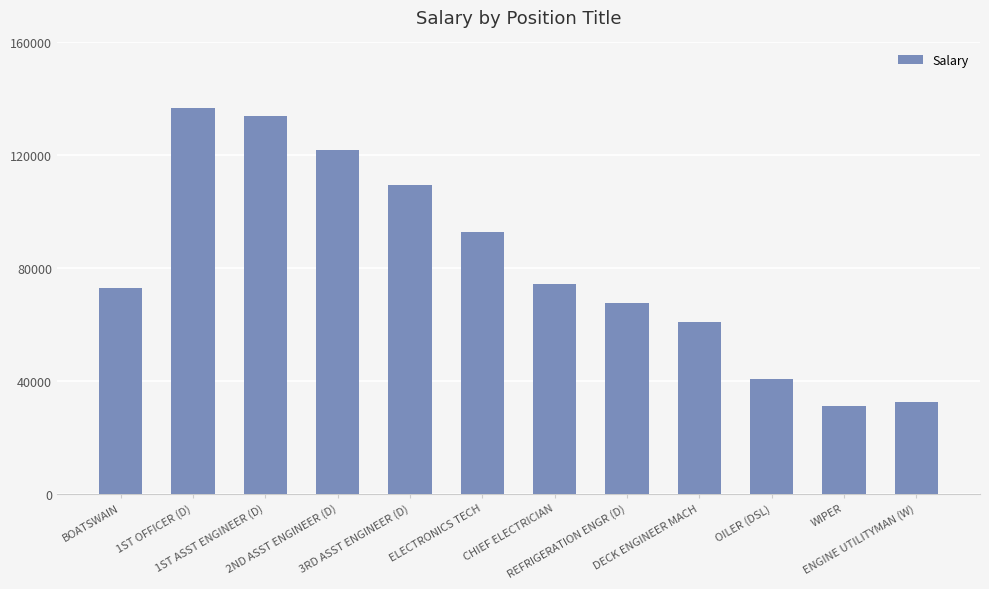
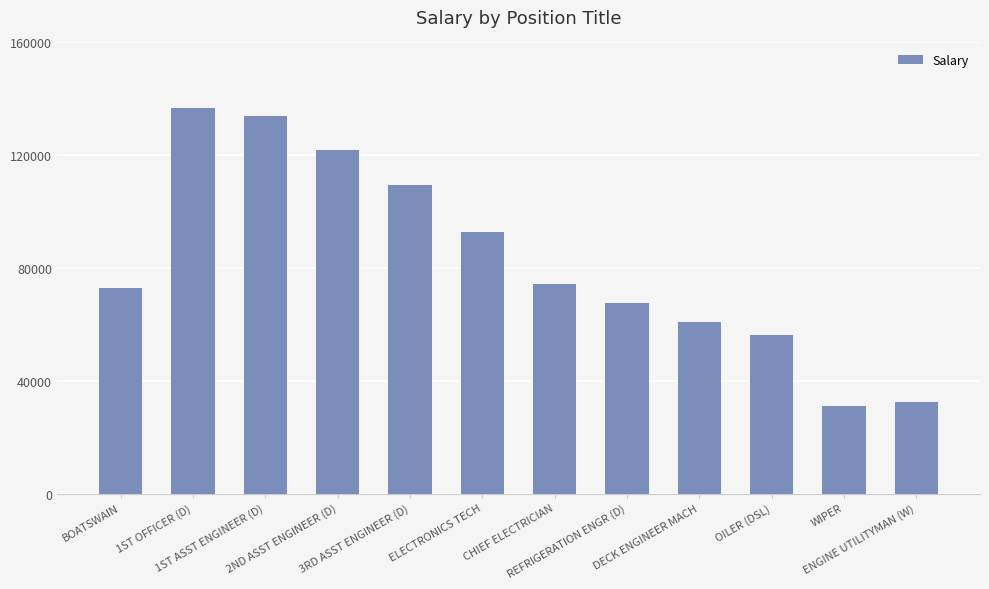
  {
    "BOATSWAIN": 73000,
    "1ST OFFICER (D)": 137000,
    "1ST ASST ENGINEER (D)": 134000,
    "2ND ASST ENGINEER (D)": 122000,
    "3RD ASST ENGINEER (D)": 109000,
    "ELECTRONICS TECH": 93000,
    "CHIEF ELECTRICIAN": 74000,
    "REFRIGERATION ENGR (D)": 68000,
    "DECK ENGINEER MACH": 61000,
-   "OILER (DSL)": 41000,
+   "OILER (DSL)": 56000,
    "WIPER": 31000,
    "ENGINE UTILITYMAN (W)": 33000
  }
